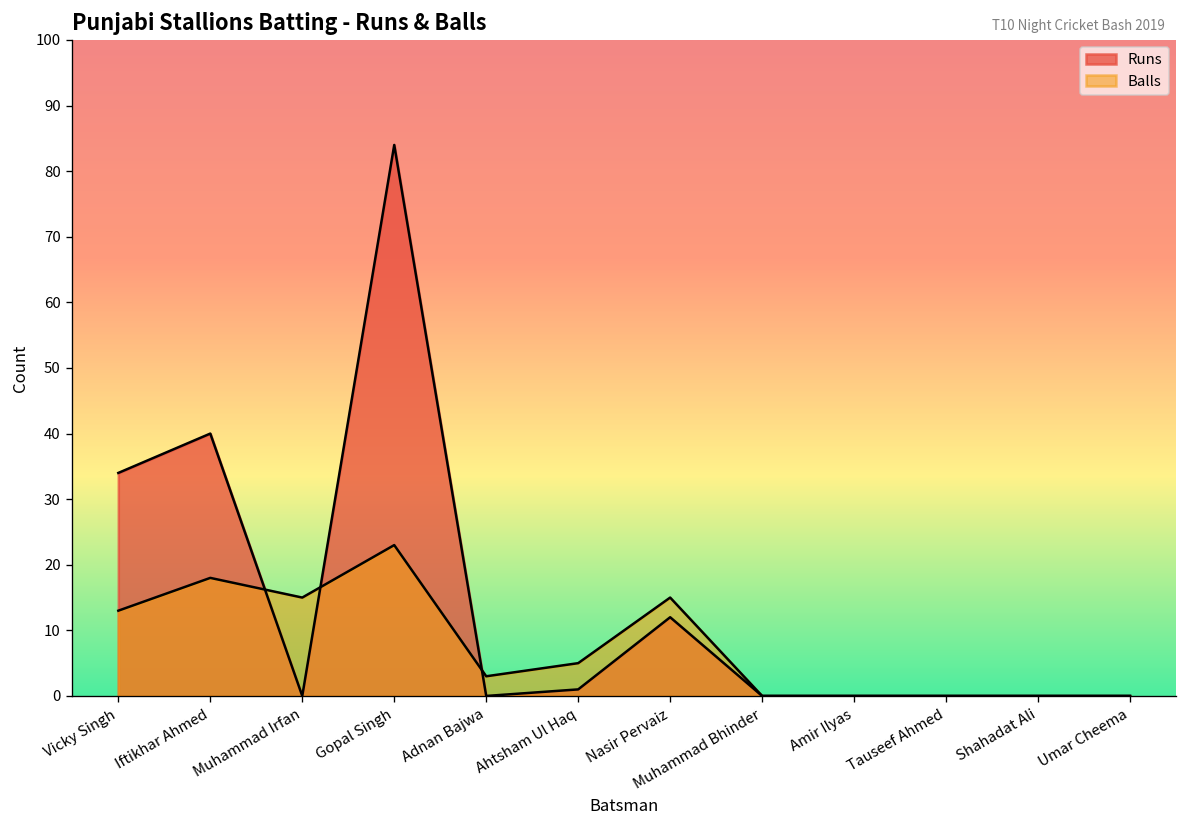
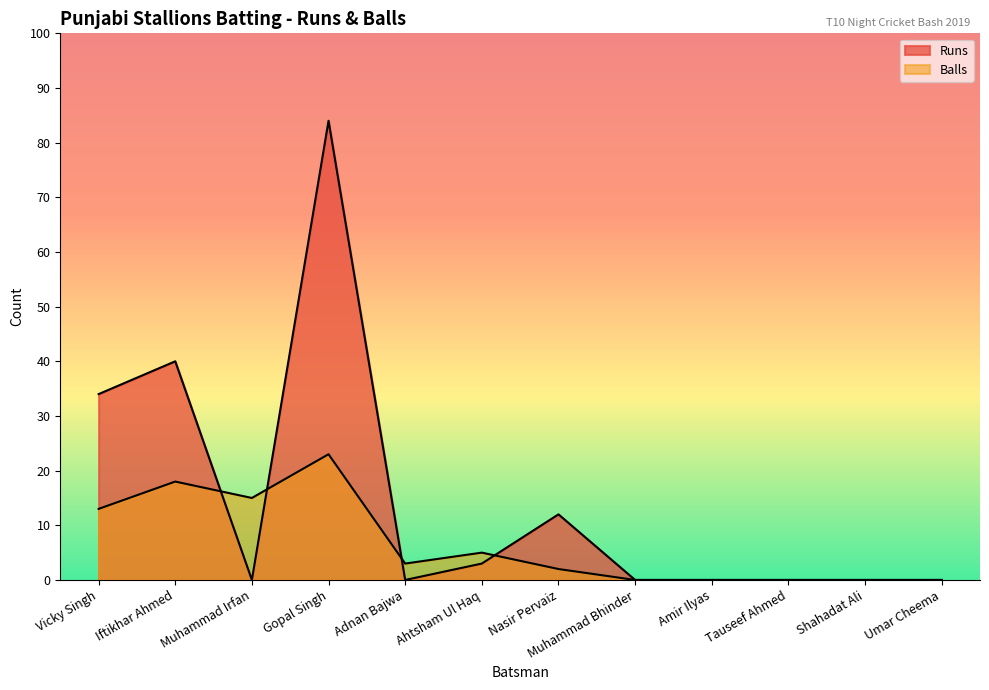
  {
    "Runs": {
      "Vicky Singh": 34,
      "Iftikhar Ahmed": 40,
      "Muhammad Irfan": 0,
      "Gopal Singh": 84,
      "Adnan Bajwa": 0,
-     "Ahtsham Ul Haq": 1,
+     "Ahtsham Ul Haq": 3,
      "Nasir Pervaiz": 12
    },
    "Balls": {
      "Vicky Singh": 13,
      "Iftikhar Ahmed": 18,
      "Muhammad Irfan": 15,
      "Gopal Singh": 23,
      "Adnan Bajwa": 3,
      "Ahtsham Ul Haq": 5,
-     "Nasir Pervaiz": 15
+     "Nasir Pervaiz": 2
    }
  }
